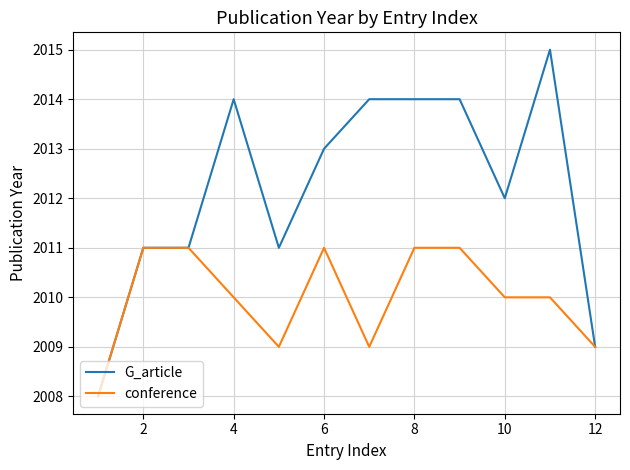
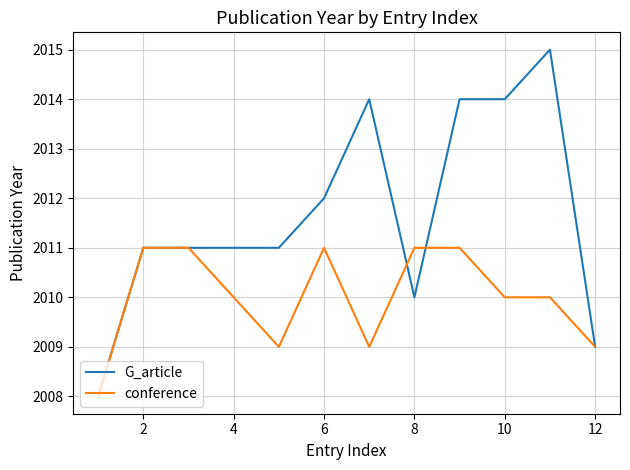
  {
    "G_article": {
-     "4": 2014,
-     "6": 2013,
-     "8": 2014,
-     "10": 2012
+     "4": 2011,
+     "6": 2012,
+     "8": 2010,
+     "10": 2014
    },
    "conference": {
      "4": 2010,
      "6": 2011,
      "8": 2011,
      "10": 2010
    }
  }
